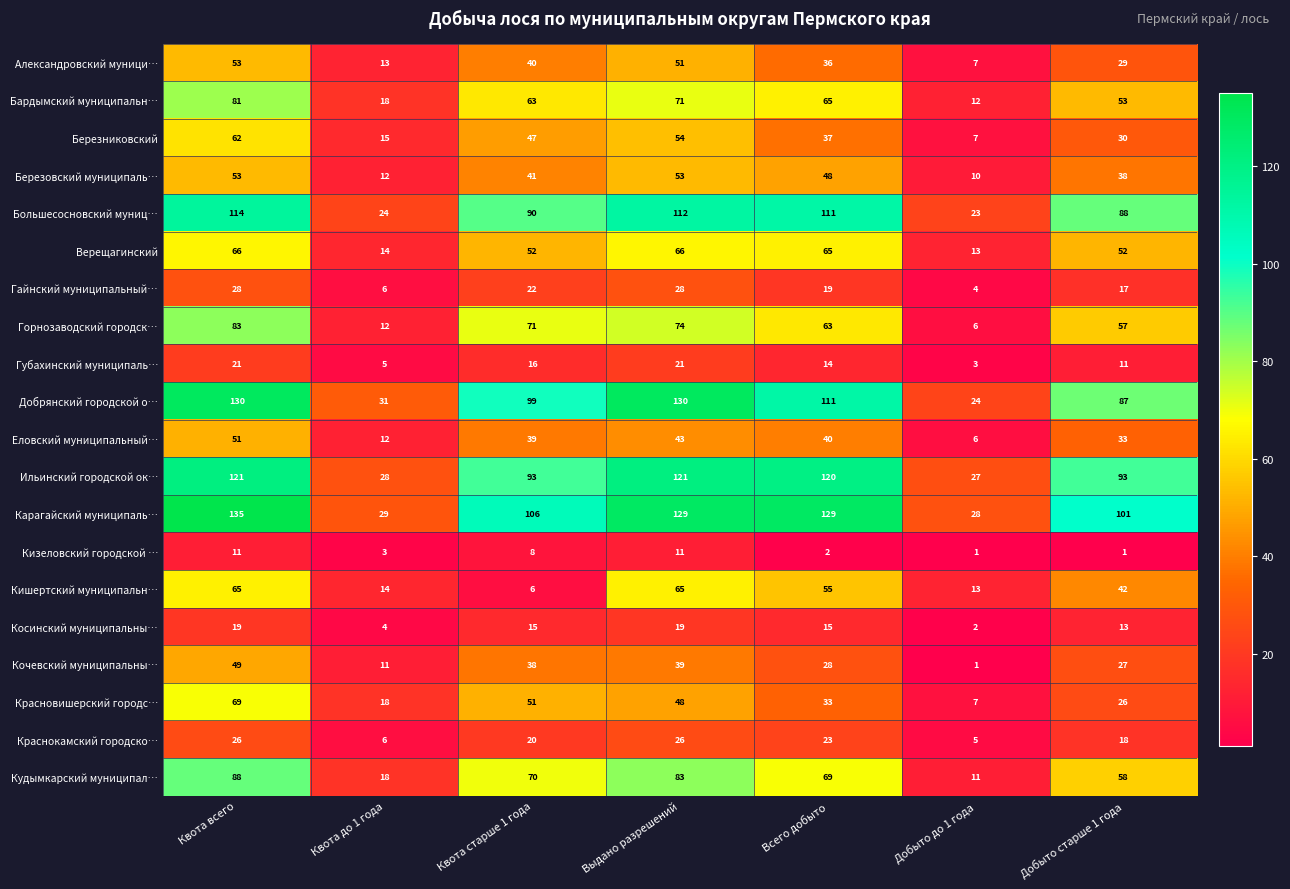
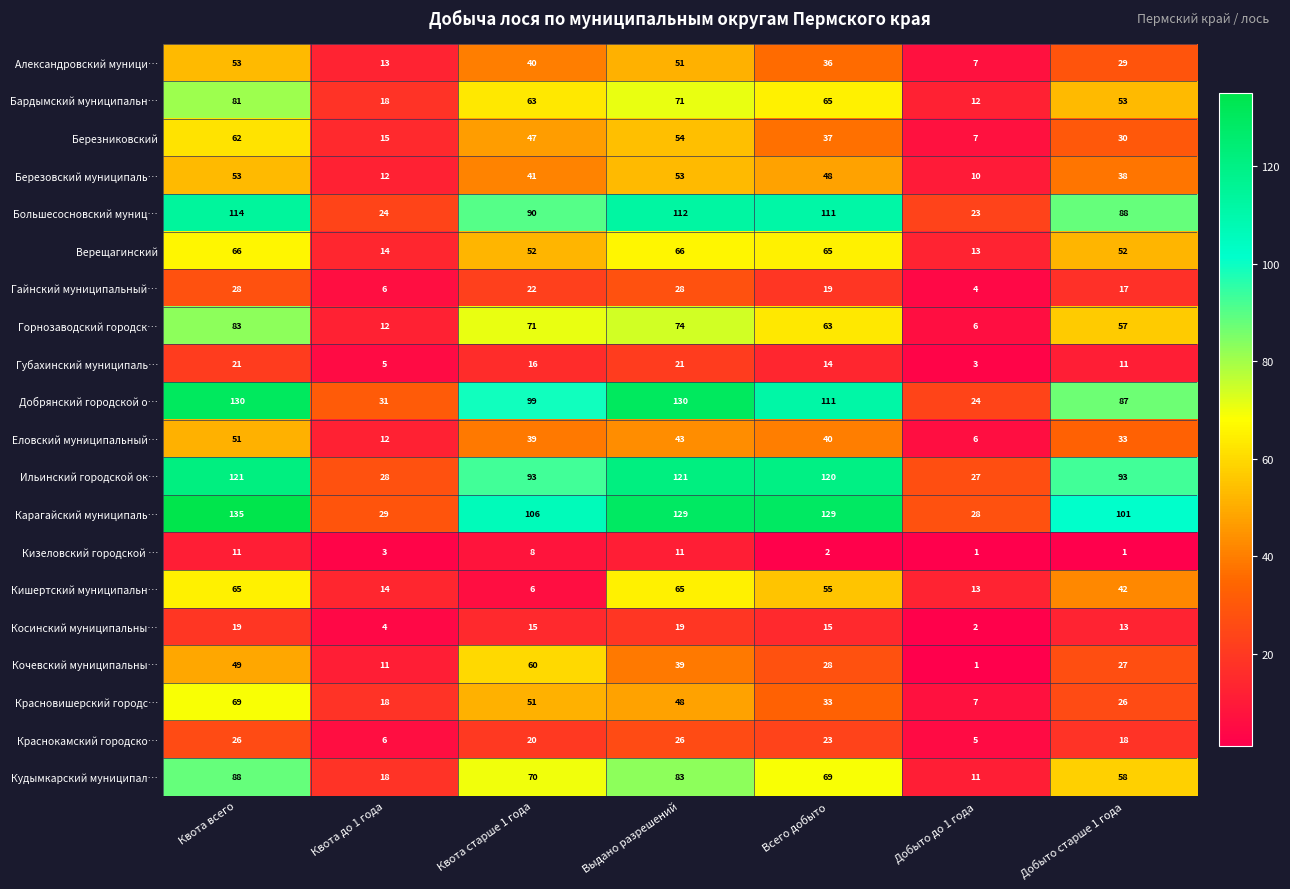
  {
    "Александровский муници…": {
      "Квота всего": 53,
      "Квота до 1 года": 13,
      "Квота старше 1 года": 40,
      "Выдано разрешений": 51,
      "Всего добыто": 36,
      "Добыто до 1 года": 7,
      "Добыто старше 1 года": 29
    },
    "Бардымский муниципальн…": {
      "Квота всего": 81,
      "Квота до 1 года": 18,
      "Квота старше 1 года": 63,
      "Выдано разрешений": 71,
      "Всего добыто": 65,
      "Добыто до 1 года": 12,
      "Добыто старше 1 года": 53
    },
    "Березниковский": {
      "Квота всего": 62,
      "Квота до 1 года": 15,
      "Квота старше 1 года": 47,
      "Выдано разрешений": 54,
      "Всего добыто": 37,
      "Добыто до 1 года": 7,
      "Добыто старше 1 года": 30
    },
    "Березовский муниципаль…": {
      "Квота всего": 53,
      "Квота до 1 года": 12,
      "Квота старше 1 года": 41,
      "Выдано разрешений": 53,
      "Всего добыто": 48,
      "Добыто до 1 года": 10,
      "Добыто старше 1 года": 38
    },
    "Большесосновский муниц…": {
      "Квота всего": 114,
      "Квота до 1 года": 24,
      "Квота старше 1 года": 90,
      "Выдано разрешений": 112,
      "Всего добыто": 111,
      "Добыто до 1 года": 23,
      "Добыто старше 1 года": 88
    },
    "Верещагинский": {
      "Квота всего": 66,
      "Квота до 1 года": 14,
      "Квота старше 1 года": 52,
      "Выдано разрешений": 66,
      "Всего добыто": 65,
      "Добыто до 1 года": 13,
      "Добыто старше 1 года": 52
    },
    "Гайнский муниципальный…": {
      "Квота всего": 28,
      "Квота до 1 года": 6,
      "Квота старше 1 года": 22,
      "Выдано разрешений": 28,
      "Всего добыто": 19,
      "Добыто до 1 года": 4,
      "Добыто старше 1 года": 17
    },
    "Горнозаводский городск…": {
      "Квота всего": 83,
      "Квота до 1 года": 12,
      "Квота старше 1 года": 71,
      "Выдано разрешений": 74,
      "Всего добыто": 63,
      "Добыто до 1 года": 6,
      "Добыто старше 1 года": 57
    },
    "Губахинский муниципаль…": {
      "Квота всего": 21,
      "Квота до 1 года": 5,
      "Квота старше 1 года": 16,
      "Выдано разрешений": 21,
      "Всего добыто": 14,
      "Добыто до 1 года": 3,
      "Добыто старше 1 года": 11
    },
    "Добрянский городской о…": {
      "Квота всего": 130,
      "Квота до 1 года": 31,
      "Квота старше 1 года": 99,
      "Выдано разрешений": 130,
      "Всего добыто": 111,
      "Добыто до 1 года": 24,
      "Добыто старше 1 года": 87
    },
    "Еловский муниципальный…": {
      "Квота всего": 51,
      "Квота до 1 года": 12,
      "Квота старше 1 года": 39,
      "Выдано разрешений": 43,
      "Всего добыто": 40,
      "Добыто до 1 года": 6,
      "Добыто старше 1 года": 33
    },
    "Ильинский городской ок…": {
      "Квота всего": 121,
      "Квота до 1 года": 28,
      "Квота старше 1 года": 93,
      "Выдано разрешений": 121,
      "Всего добыто": 120,
      "Добыто до 1 года": 27,
      "Добыто старше 1 года": 93
    },
    "Карагайский муниципаль…": {
      "Квота всего": 135,
      "Квота до 1 года": 29,
      "Квота старше 1 года": 106,
      "Выдано разрешений": 129,
      "Всего добыто": 129,
      "Добыто до 1 года": 28,
      "Добыто старше 1 года": 101
    },
    "Кизеловский городской …": {
      "Квота всего": 11,
      "Квота до 1 года": 3,
      "Квота старше 1 года": 8,
      "Выдано разрешений": 11,
      "Всего добыто": 2,
      "Добыто до 1 года": 1,
      "Добыто старше 1 года": 1
    },
    "Кишертский муниципальн…": {
      "Квота всего": 65,
      "Квота до 1 года": 14,
      "Квота старше 1 года": 6,
      "Выдано разрешений": 65,
      "Всего добыто": 55,
      "Добыто до 1 года": 13,
      "Добыто старше 1 года": 42
    },
    "Косинский муниципальны…": {
      "Квота всего": 19,
      "Квота до 1 года": 4,
      "Квота старше 1 года": 15,
      "Выдано разрешений": 19,
      "Всего добыто": 15,
      "Добыто до 1 года": 2,
      "Добыто старше 1 года": 13
    },
    "Кочевский муниципальны…": {
      "Квота всего": 49,
      "Квота до 1 года": 11,
-     "Квота старше 1 года": 38,
+     "Квота старше 1 года": 60,
      "Выдано разрешений": 39,
      "Всего добыто": 28,
      "Добыто до 1 года": 1,
      "Добыто старше 1 года": 27
    },
    "Красновишерский городс…": {
      "Квота всего": 69,
      "Квота до 1 года": 18,
      "Квота старше 1 года": 51,
      "Выдано разрешений": 48,
      "Всего добыто": 33,
      "Добыто до 1 года": 7,
      "Добыто старше 1 года": 26
    },
    "Краснокамский городско…": {
      "Квота всего": 26,
      "Квота до 1 года": 6,
      "Квота старше 1 года": 20,
      "Выдано разрешений": 26,
      "Всего добыто": 23,
      "Добыто до 1 года": 5,
      "Добыто старше 1 года": 18
    },
    "Кудымкарский муниципал…": {
      "Квота всего": 88,
      "Квота до 1 года": 18,
      "Квота старше 1 года": 70,
      "Выдано разрешений": 83,
      "Всего добыто": 69,
      "Добыто до 1 года": 11,
      "Добыто старше 1 года": 58
    }
  }
